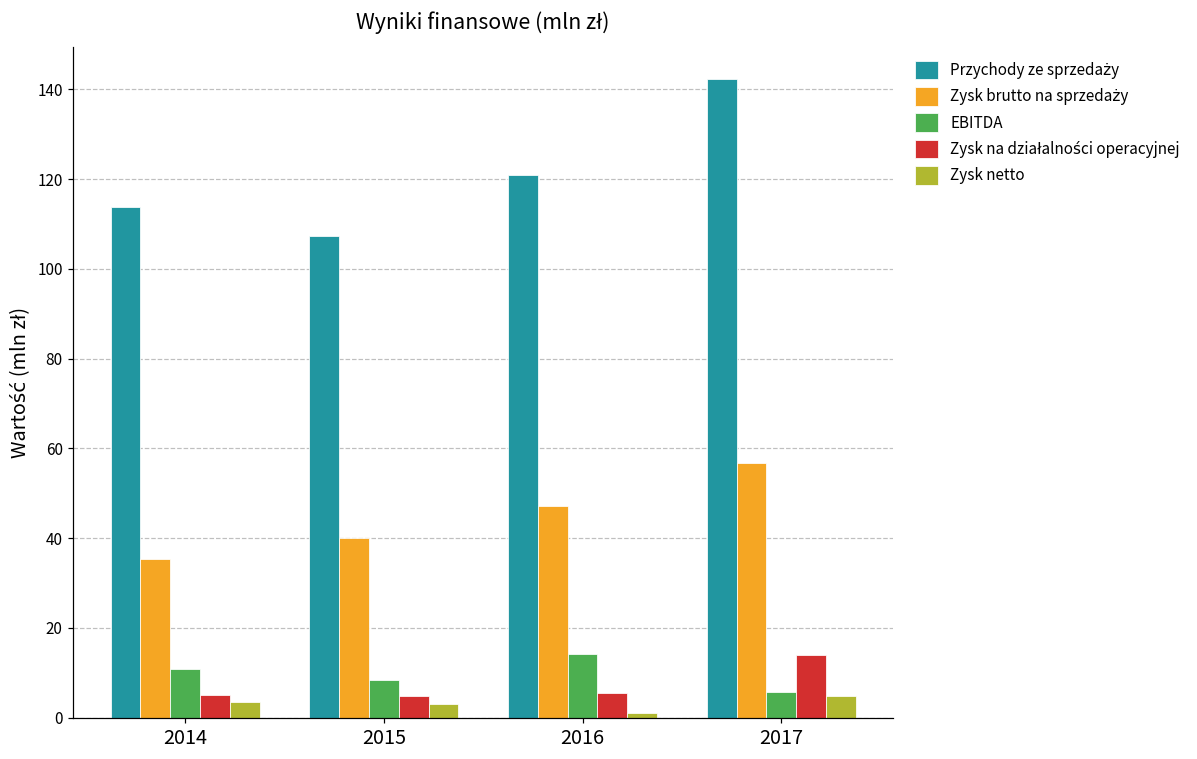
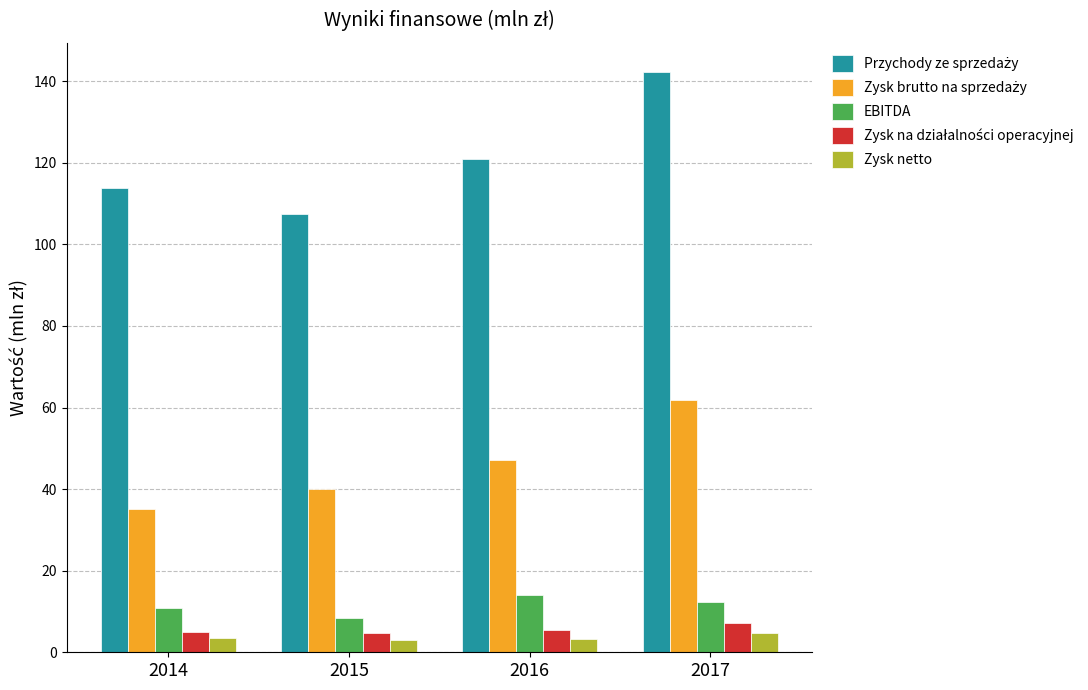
  {
    "Przychody ze sprzedaży": {
      "2014": 114,
      "2015": 107,
      "2016": 121,
      "2017": 142
    },
    "Zysk brutto na sprzedaży": {
      "2014": 35,
      "2015": 40,
      "2016": 47,
-     "2017": 57
+     "2017": 62
    },
    "EBITDA": {
      "2014": 11,
      "2015": 8,
      "2016": 14,
-     "2017": 6
+     "2017": 12
    },
    "Zysk na działalności operacyjnej": {
      "2014": 5,
      "2015": 5,
      "2016": 5,
-     "2017": 14
+     "2017": 7
    },
    "Zysk netto": {
      "2014": 4,
      "2015": 3,
-     "2016": 1,
+     "2016": 3,
      "2017": 5
    }
  }
